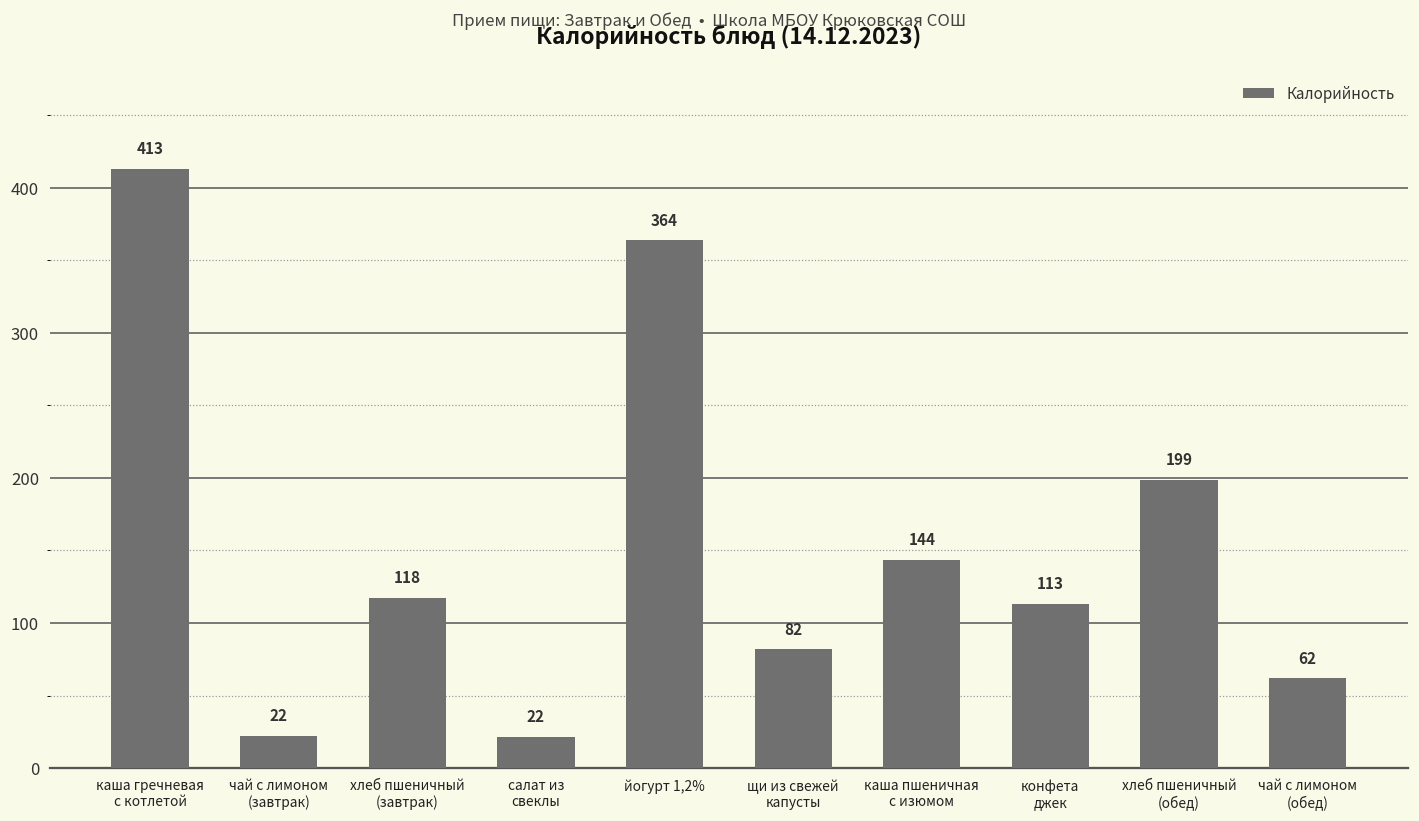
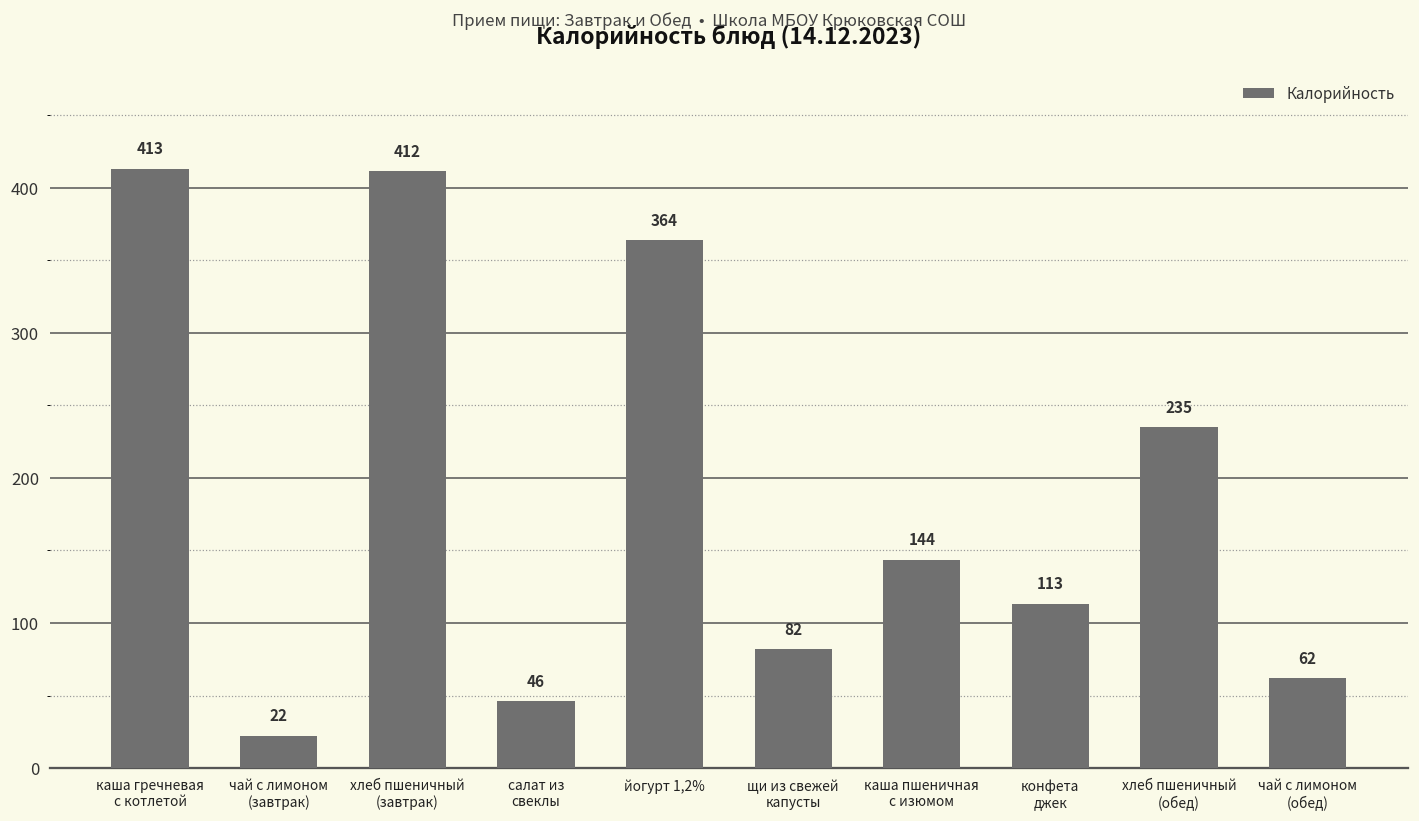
  {
    "каша гречневая с котлетой": 413,
    "чай с лимоном (завтрак)": 22,
-   "хлеб пшеничный (завтрак)": 118,
-   "салат из свеклы": 22,
+   "хлеб пшеничный (завтрак)": 412,
+   "салат из свеклы": 46,
    "йогурт 1,2%": 364,
    "щи из свежей капусты": 82,
    "каша пшеничная с изюмом": 144,
    "конфета джек": 113,
-   "хлеб пшеничный (обед)": 199,
+   "хлеб пшеничный (обед)": 235,
    "чай с лимоном (обед)": 62
  }
